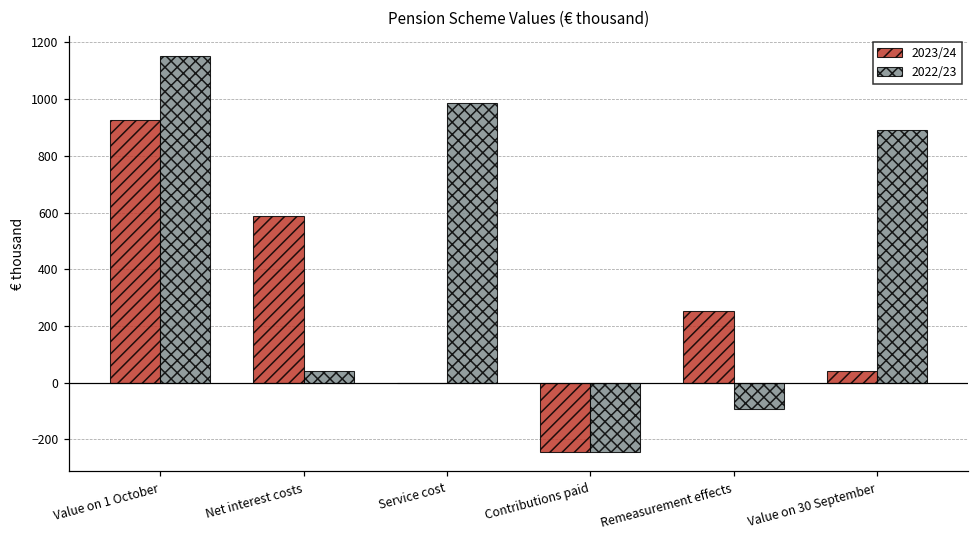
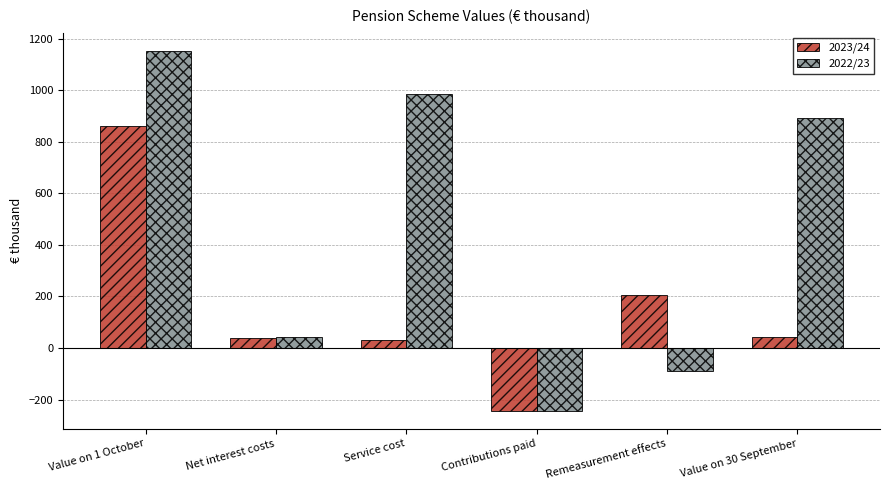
  {
    "2023/24": {
-     "Value on 1 October": 930,
-     "Net interest costs": 590,
-     "Service cost": 0,
+     "Value on 1 October": 860,
+     "Net interest costs": 40,
+     "Service cost": 30,
      "Contributions paid": -240,
-     "Remeasurement effects": 250,
+     "Remeasurement effects": 210,
      "Value on 30 September": 40
    },
    "2022/23": {
      "Value on 1 October": 1150,
      "Net interest costs": 40,
      "Service cost": 990,
      "Contributions paid": -240,
      "Remeasurement effects": -90,
      "Value on 30 September": 890
    }
  }
